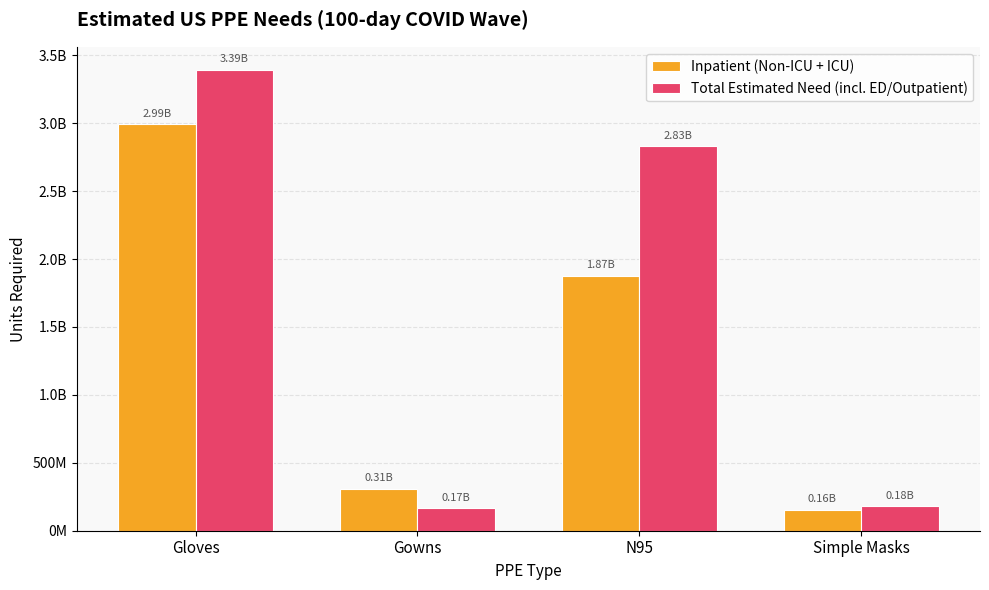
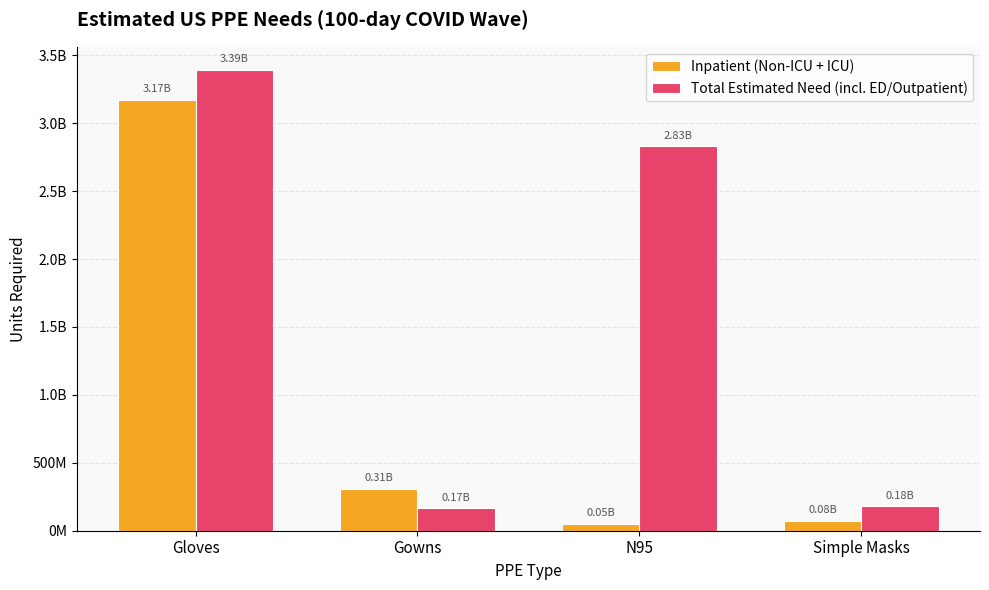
  {
    "Inpatient (Non-ICU + ICU)": {
-     "Gloves": "2.99B",
+     "Gloves": "3.17B",
      "Gowns": "0.31B",
-     "N95": "1.87B",
-     "Simple Masks": "0.16B"
+     "N95": "0.05B",
+     "Simple Masks": "0.08B"
    },
    "Total Estimated Need (incl. ED/Outpatient)": {
      "Gloves": "3.39B",
      "Gowns": "0.17B",
      "N95": "2.83B",
      "Simple Masks": "0.18B"
    }
  }
